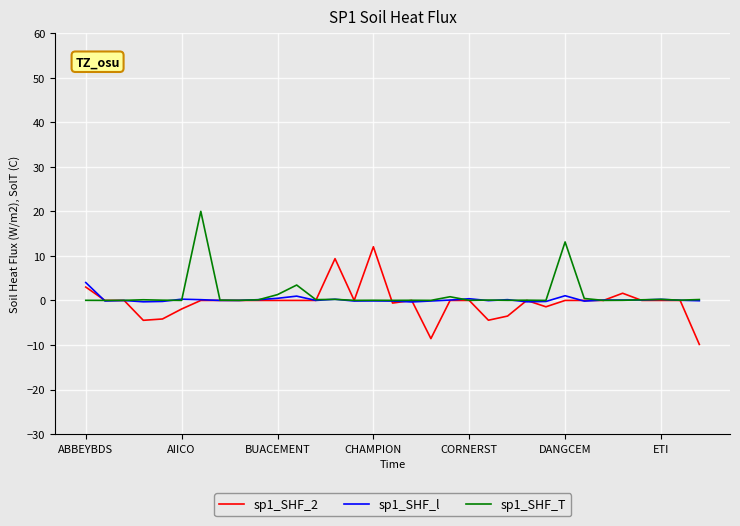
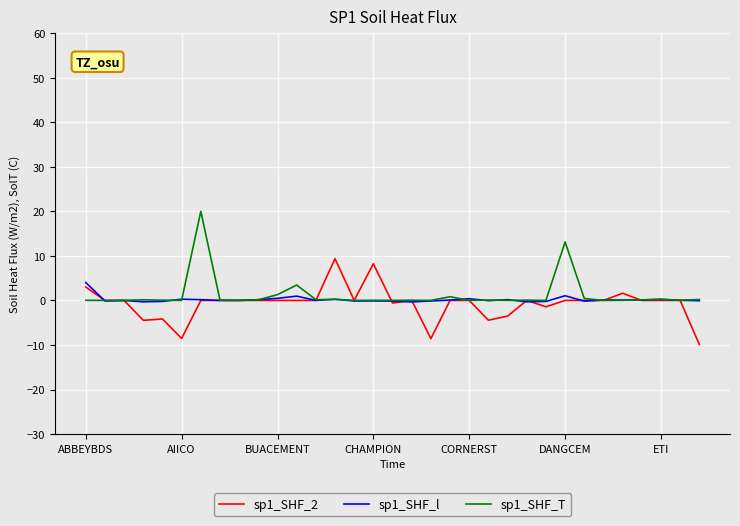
  {
    "sp1_SHF_2": {
      "ABBEYBDS": 3,
-     "AIICO": -2,
-     "CHAMPION": 12,
+     "AIICO": -9,
+     "CHAMPION": 8,
      "DANGCEM": 0
    },
    "sp1_SHF_l": {
      "ABBEYBDS": 4,
      "DANGCEM": 1
    },
    "sp1_SHF_T": {
      "ABBEYBDS": 0,
      "BUACEMENT": 1,
      "DANGCEM": 13
    }
  }
